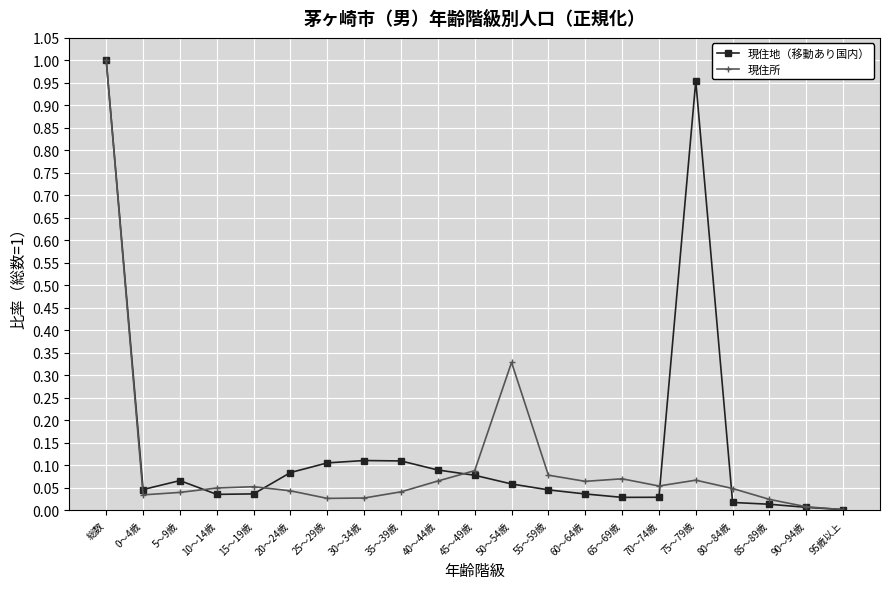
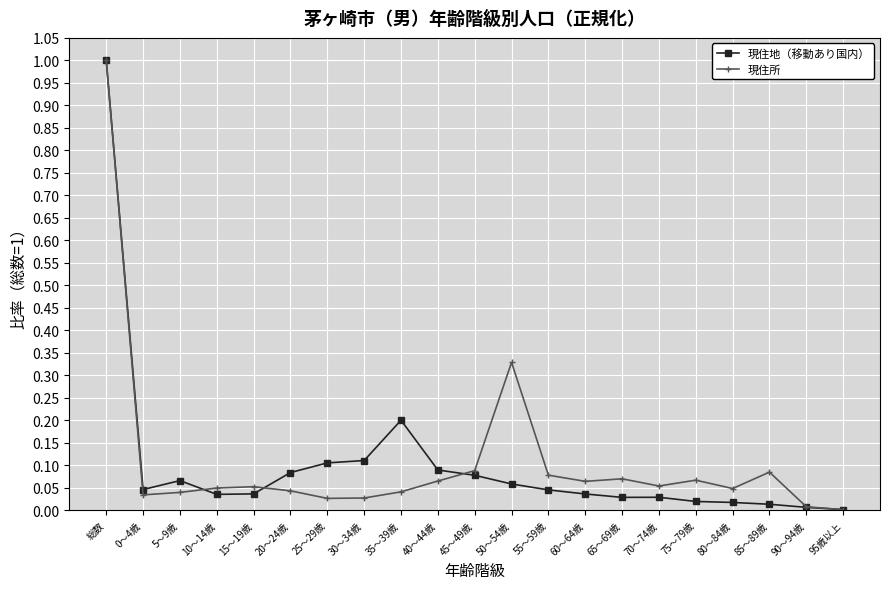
  {
    "現住地（移動あり国内）": {
      "0～4歳": 0.05,
      "5～9歳": 0.07,
      "10～14歳": 0.04,
      "15～19歳": 0.04,
      "20～24歳": 0.08,
      "25～29歳": 0.11,
      "30～34歳": 0.11,
-     "35～39歳": 0.11,
+     "35～39歳": 0.20,
      "40～44歳": 0.09,
      "45～49歳": 0.08,
      "50～54歳": 0.06,
      "55～59歳": 0.05,
      "60～64歳": 0.04,
      "65～69歳": 0.03,
      "70～74歳": 0.03,
-     "75～79歳": 0.95,
+     "75～79歳": 0.02,
      "80～84歳": 0.02,
      "85～89歳": 0.01
    },
    "現住所": {
      "0～4歳": 0.03,
      "5～9歳": 0.04,
      "10～14歳": 0.05,
      "15～19歳": 0.05,
      "20～24歳": 0.04,
      "25～29歳": 0.03,
      "30～34歳": 0.03,
      "35～39歳": 0.04,
      "40～44歳": 0.07,
      "45～49歳": 0.09,
      "50～54歳": 0.33,
      "55～59歳": 0.08,
      "60～64歳": 0.06,
      "65～69歳": 0.07,
      "70～74歳": 0.05,
      "75～79歳": 0.07,
      "80～84歳": 0.05,
-     "85～89歳": 0.02
+     "85～89歳": 0.08
    }
  }
